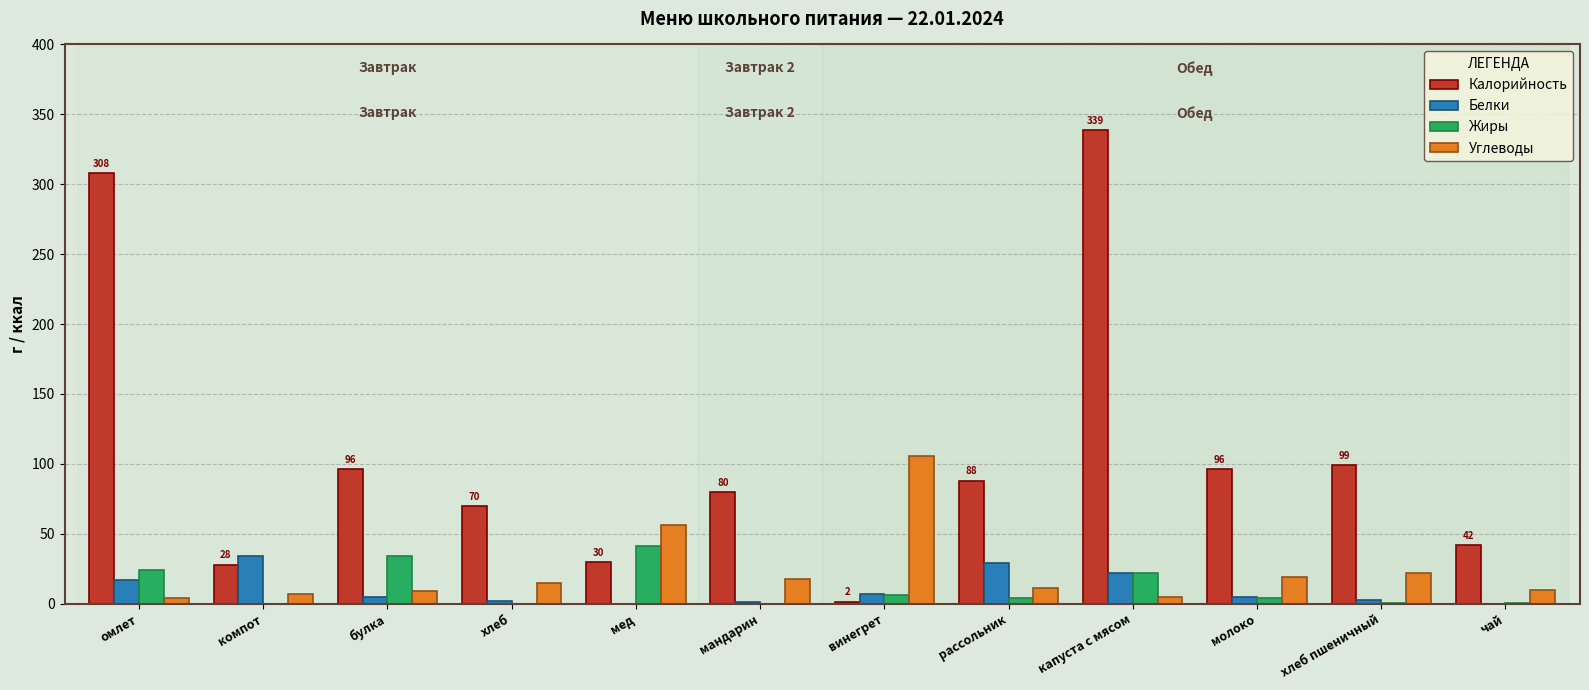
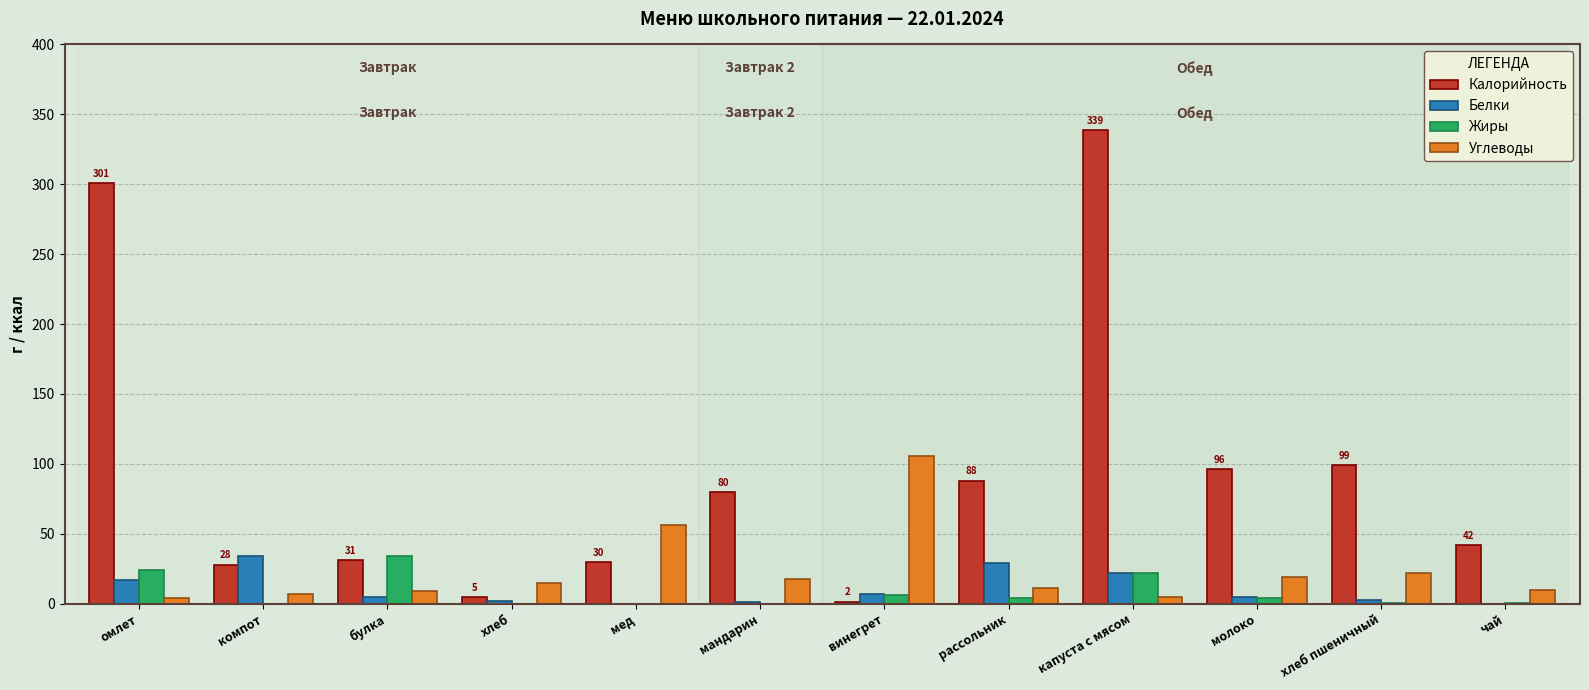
  {
    "Калорийность": {
-     "омлет": 308,
+     "омлет": 301,
      "компот": 28,
-     "булка": 96,
-     "хлеб": 70,
+     "булка": 31,
+     "хлеб": 5,
      "мед": 30,
      "мандарин": 80,
      "винегрет": 2,
      "рассольник": 88,
      "капуста с мясом": 339,
      "молоко": 96,
      "хлеб пшеничный": 99,
      "чай": 42
    },
    "Белки": {
      "омлет": 17,
      "компот": 34,
      "булка": 5,
      "хлеб": 2,
      "винегрет": 7,
      "рассольник": 29,
      "капуста с мясом": 22,
      "молоко": 5,
      "хлеб пшеничный": 3,
      "чай": 0
    },
    "Жиры": {
      "омлет": 24,
      "компот": 0,
      "булка": 34,
      "хлеб": 0,
-     "мед": 41,
+     "мед": 0,
      "мандарин": 0,
      "винегрет": 6,
      "рассольник": 4,
      "капуста с мясом": 22,
      "молоко": 4
    },
    "Углеводы": {
      "омлет": 4,
      "компот": 7,
      "булка": 9,
      "хлеб": 15,
      "мед": 56,
      "мандарин": 18,
      "винегрет": 106,
      "рассольник": 11,
      "капуста с мясом": 5,
      "молоко": 19,
      "хлеб пшеничный": 22,
      "чай": 10
    }
  }
